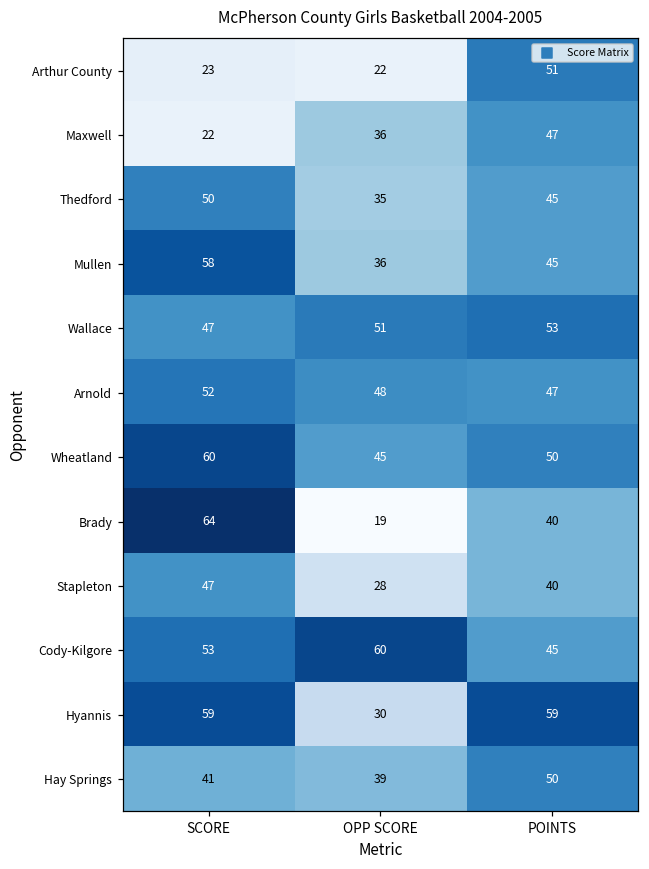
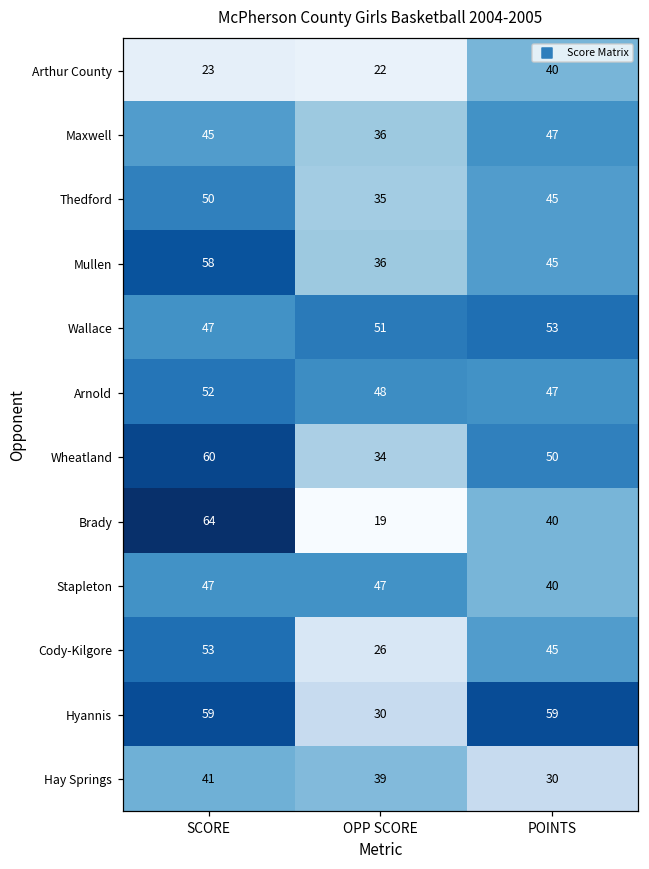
  {
    "Arthur County": {
      "SCORE": 23,
      "OPP SCORE": 22,
-     "POINTS": 51
+     "POINTS": 40
    },
    "Maxwell": {
-     "SCORE": 22,
+     "SCORE": 45,
      "OPP SCORE": 36,
      "POINTS": 47
    },
    "Thedford": {
      "SCORE": 50,
      "OPP SCORE": 35,
      "POINTS": 45
    },
    "Mullen": {
      "SCORE": 58,
      "OPP SCORE": 36,
      "POINTS": 45
    },
    "Wallace": {
      "SCORE": 47,
      "OPP SCORE": 51,
      "POINTS": 53
    },
    "Arnold": {
      "SCORE": 52,
      "OPP SCORE": 48,
      "POINTS": 47
    },
    "Wheatland": {
      "SCORE": 60,
-     "OPP SCORE": 45,
+     "OPP SCORE": 34,
      "POINTS": 50
    },
    "Brady": {
      "SCORE": 64,
      "OPP SCORE": 19,
      "POINTS": 40
    },
    "Stapleton": {
      "SCORE": 47,
-     "OPP SCORE": 28,
+     "OPP SCORE": 47,
      "POINTS": 40
    },
    "Cody-Kilgore": {
      "SCORE": 53,
-     "OPP SCORE": 60,
+     "OPP SCORE": 26,
      "POINTS": 45
    },
    "Hyannis": {
      "SCORE": 59,
      "OPP SCORE": 30,
      "POINTS": 59
    },
    "Hay Springs": {
      "SCORE": 41,
      "OPP SCORE": 39,
-     "POINTS": 50
+     "POINTS": 30
    }
  }
